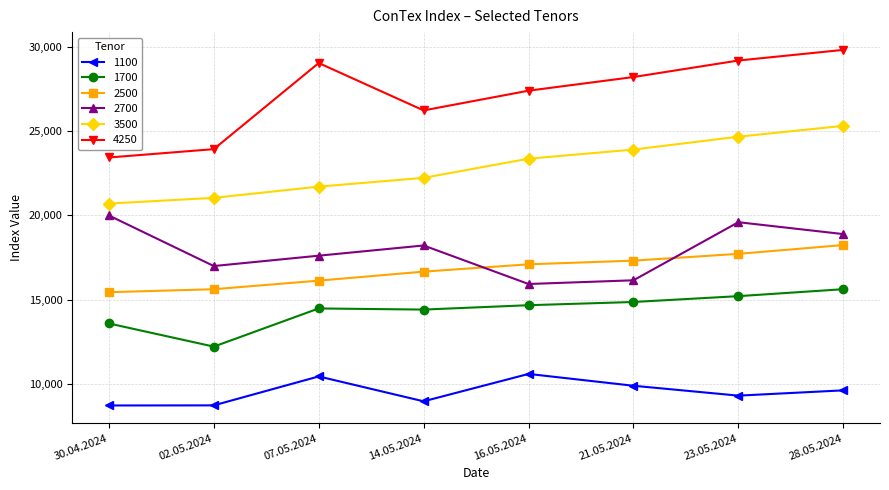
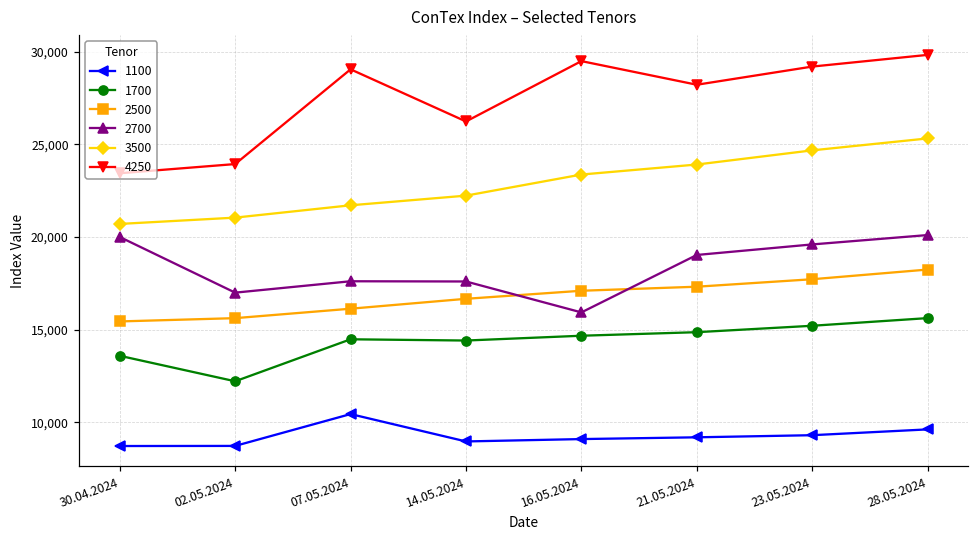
  {
    "1100": {
      "30.04.2024": "8,700",
      "02.05.2024": "8,700",
      "07.05.2024": "10,500",
      "14.05.2024": "9,000",
-     "16.05.2024": "10,600",
-     "21.05.2024": "9,900",
+     "16.05.2024": "9,100",
+     "21.05.2024": "9,200",
      "23.05.2024": "9,300",
      "28.05.2024": "9,600"
    },
    "1700": {
      "30.04.2024": "13,600",
      "02.05.2024": "12,200",
      "07.05.2024": "14,500",
      "14.05.2024": "14,400",
      "16.05.2024": "14,700",
      "21.05.2024": "14,900",
      "23.05.2024": "15,200",
      "28.05.2024": "15,600"
    },
    "2700": {
      "30.04.2024": "20,000",
      "02.05.2024": "17,000",
      "07.05.2024": "17,600",
-     "14.05.2024": "18,200",
+     "14.05.2024": "17,600",
      "16.05.2024": "15,900",
-     "21.05.2024": "16,200",
+     "21.05.2024": "19,000",
      "23.05.2024": "19,600",
-     "28.05.2024": "18,900"
+     "28.05.2024": "20,100"
    },
    "4250": {
      "30.04.2024": "23,400",
      "02.05.2024": "23,900",
      "07.05.2024": "29,000",
      "14.05.2024": "26,200",
-     "16.05.2024": "27,400",
+     "16.05.2024": "29,500",
      "21.05.2024": "28,200",
      "23.05.2024": "29,200",
      "28.05.2024": "29,800"
    }
  }
